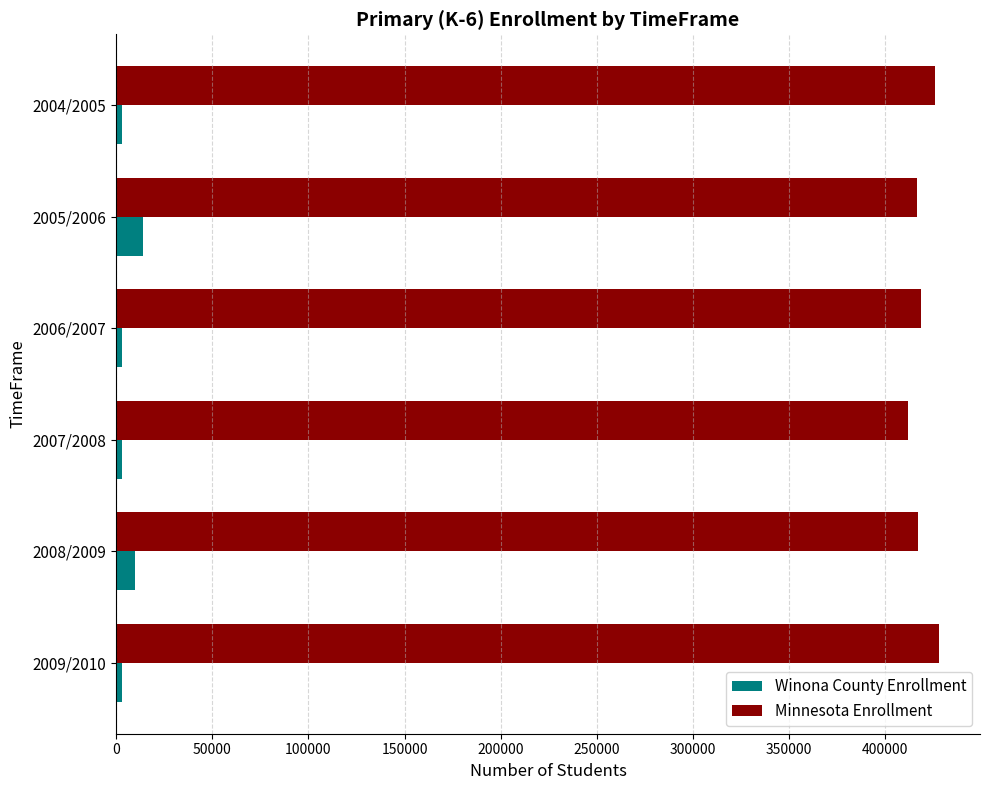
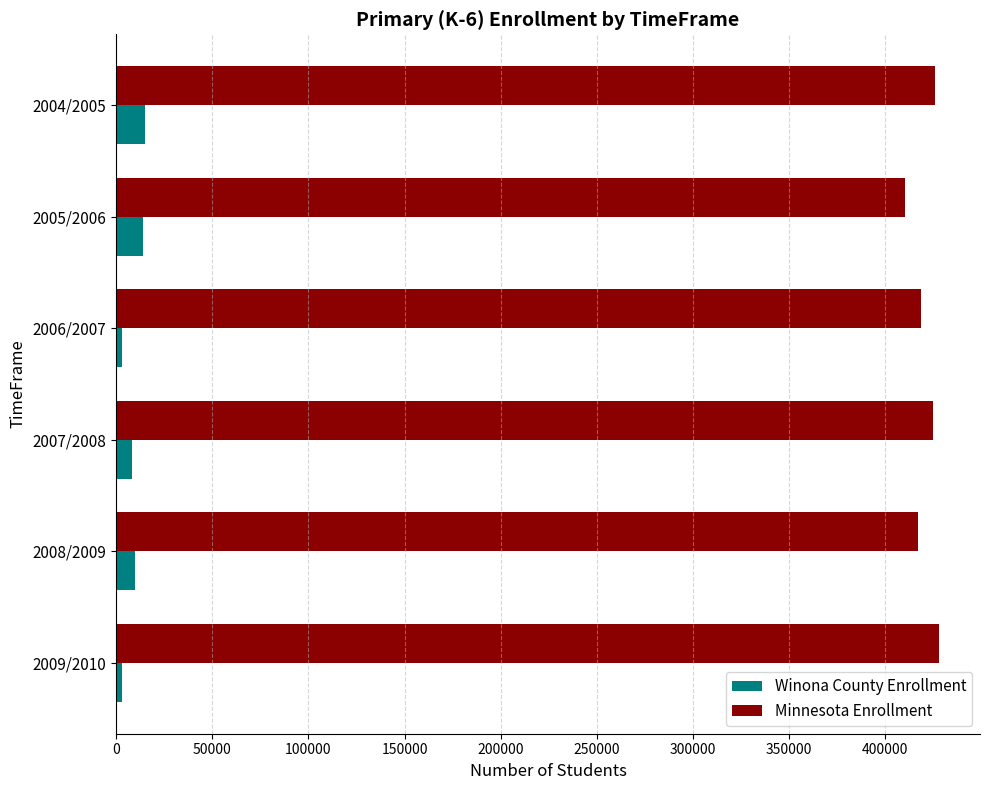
  {
    "Winona County Enrollment": {
-     "2004/2005": 3000,
+     "2004/2005": 15000,
      "2005/2006": 14000,
      "2006/2007": 3000,
-     "2007/2008": 3000,
+     "2007/2008": 8000,
      "2008/2009": 10000,
      "2009/2010": 3000
    },
    "Minnesota Enrollment": {
      "2004/2005": 426000,
-     "2005/2006": 416000,
+     "2005/2006": 410000,
      "2006/2007": 419000,
-     "2007/2008": 412000,
+     "2007/2008": 425000,
      "2008/2009": 417000,
      "2009/2010": 428000
    }
  }
